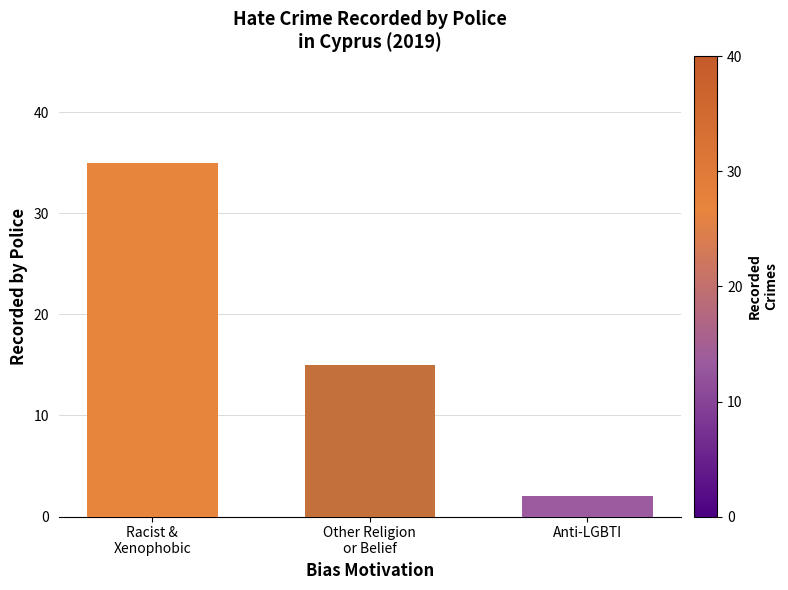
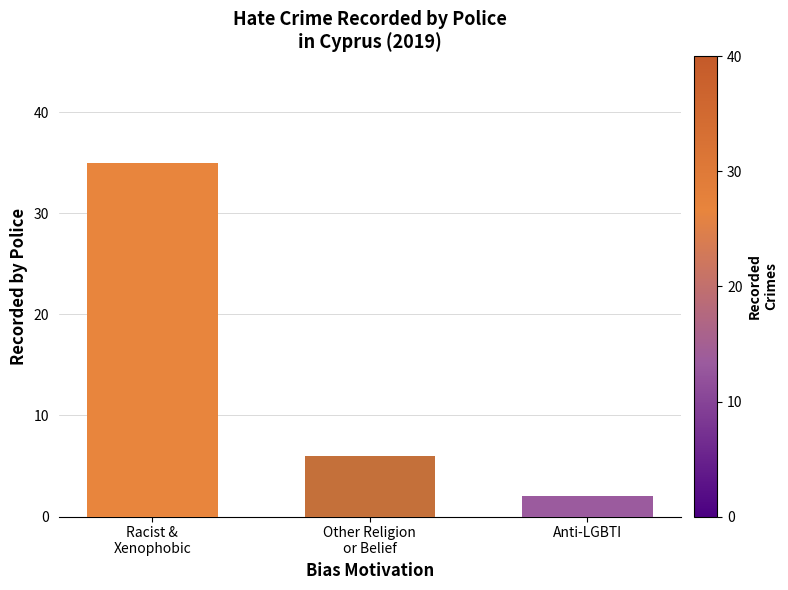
  {
    "Racist & Xenophobic": 35,
-   "Other Religion or Belief": 15,
+   "Other Religion or Belief": 6,
    "Anti-LGBTI": 2
  }
